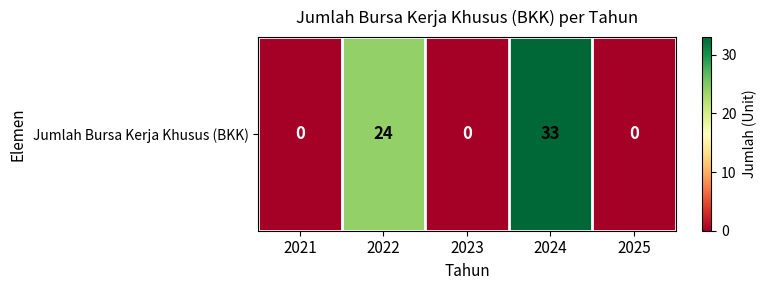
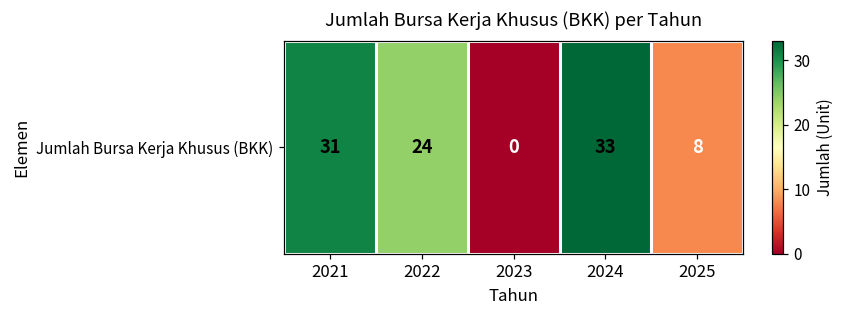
  {
    "Jumlah Bursa Kerja Khusus (BKK)": {
-     "2021": 0,
+     "2021": 31,
      "2022": 24,
      "2023": 0,
      "2024": 33,
-     "2025": 0
+     "2025": 8
    }
  }
